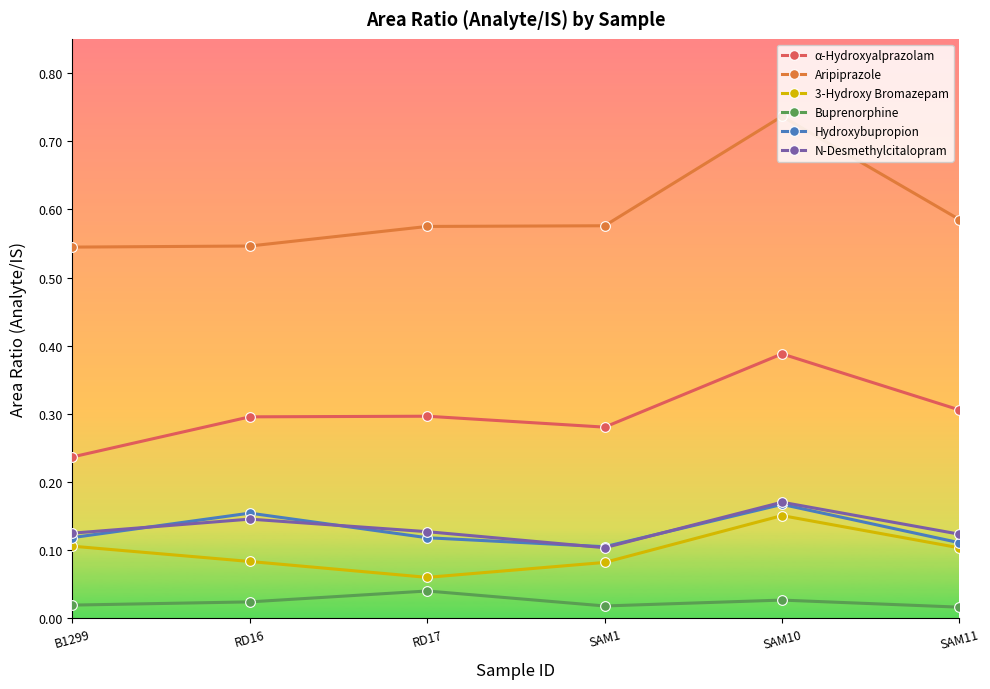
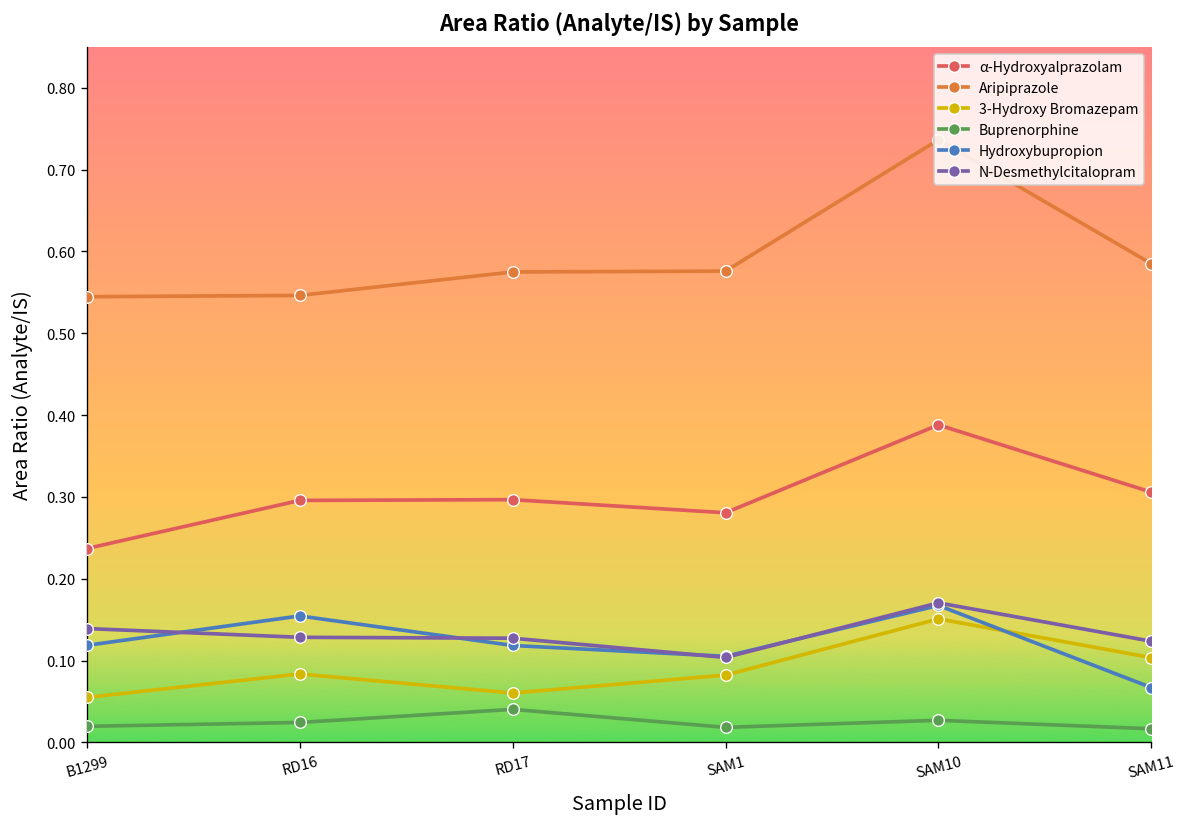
  {
    "3-Hydroxy Bromazepam": {
-     "B1299": 0.11,
+     "B1299": 0.06,
      "RD16": 0.08,
      "RD17": 0.06,
      "SAM1": 0.08,
      "SAM10": 0.15,
      "SAM11": 0.10
    },
    "Buprenorphine": {
      "B1299": 0.02,
      "RD16": 0.02,
      "RD17": 0.04,
      "SAM1": 0.02,
      "SAM10": 0.03,
      "SAM11": 0.02
    },
    "Hydroxybupropion": {
      "B1299": 0.12,
      "RD16": 0.15,
      "RD17": 0.12,
-     "SAM11": 0.11
+     "SAM11": 0.07
    },
    "N-Desmethylcitalopram": {
-     "B1299": 0.13,
-     "RD16": 0.15,
+     "B1299": 0.14,
+     "RD16": 0.13,
      "RD17": 0.13,
      "SAM11": 0.12
    }
  }
